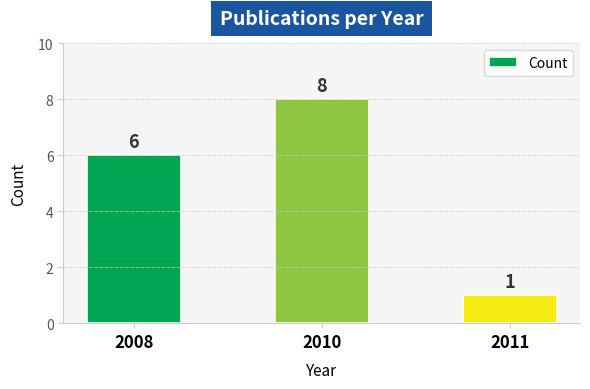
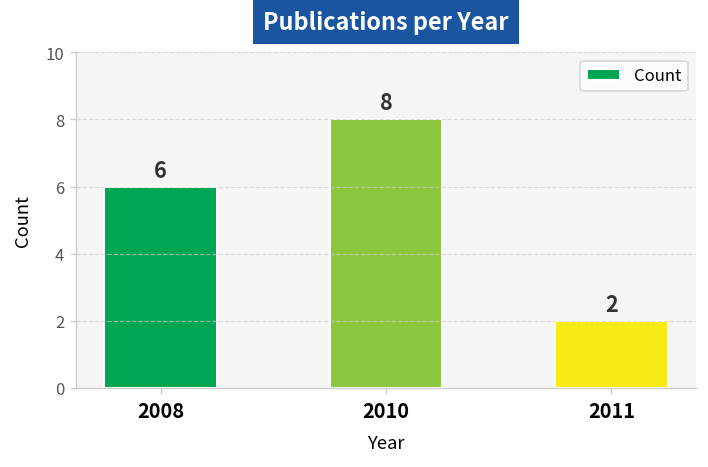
  {
    "2008": 6,
    "2010": 8,
-   "2011": 1
+   "2011": 2
  }
